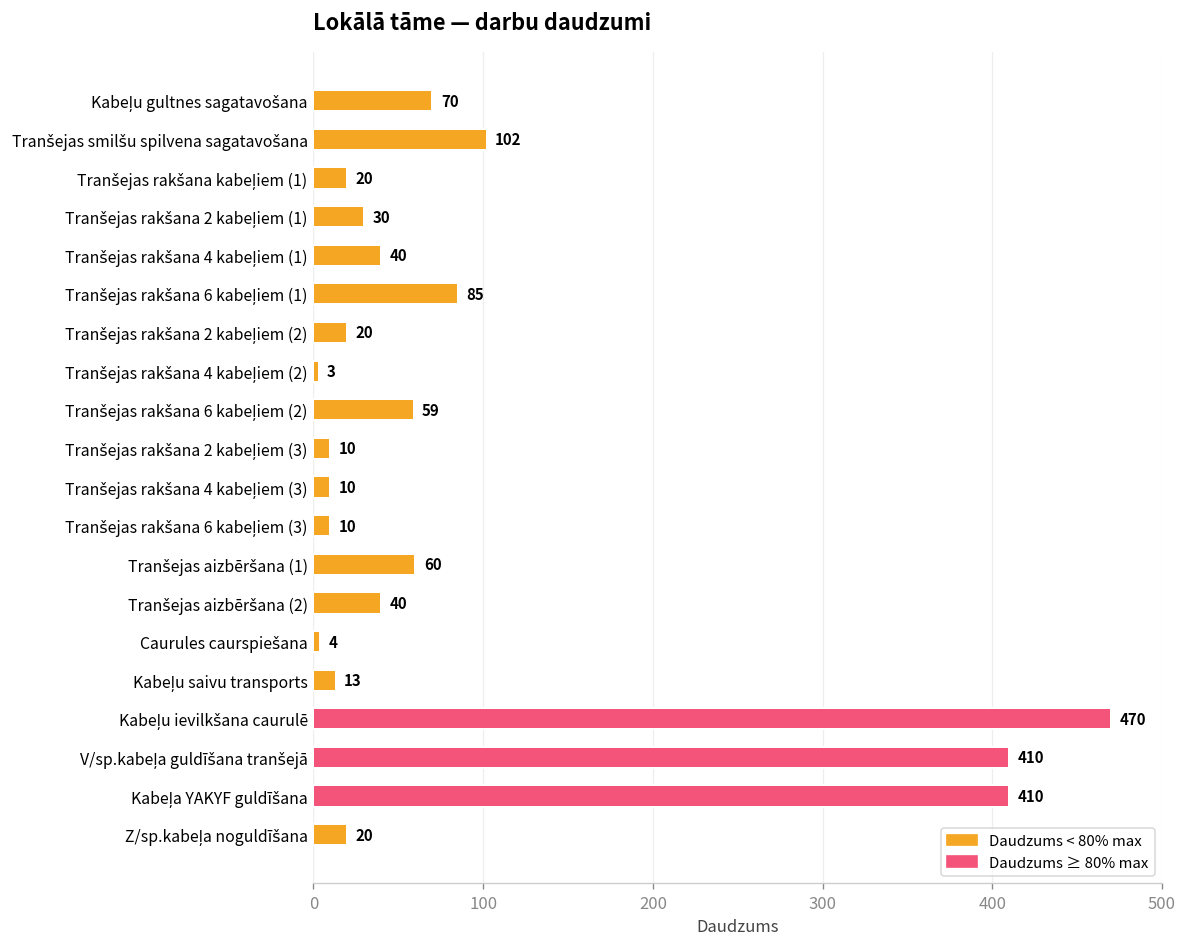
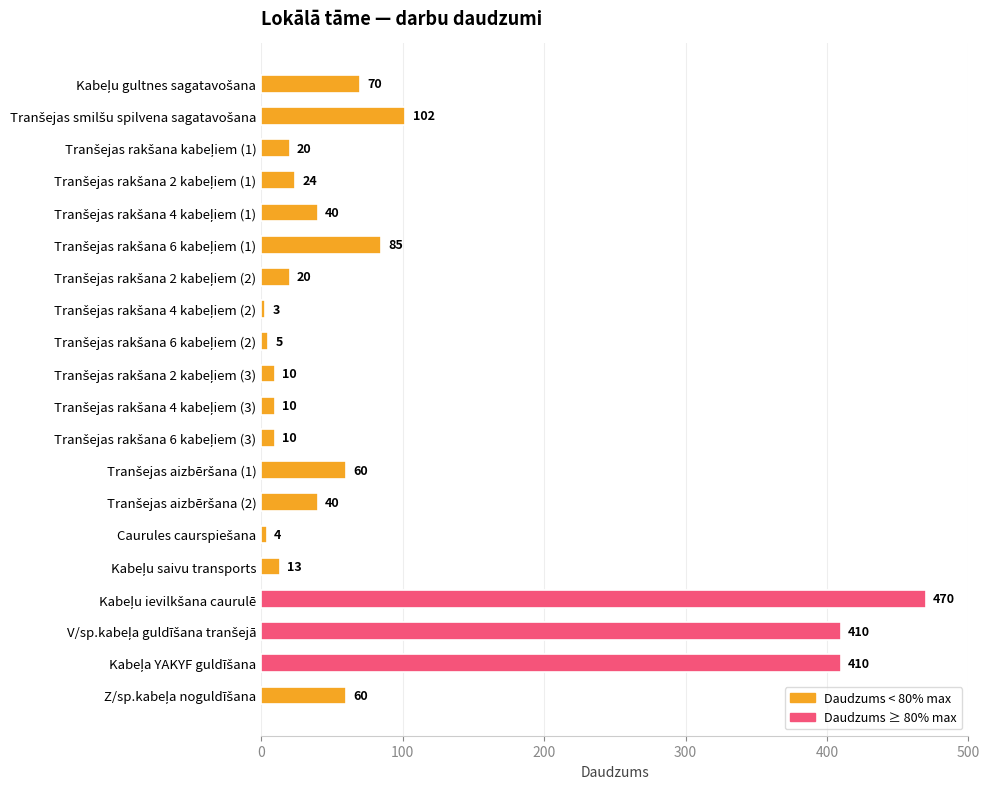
  {
    "Kabeļu gultnes sagatavošana": 70,
    "Tranšejas smilšu spilvena sagatavošana": 102,
    "Tranšejas rakšana kabeļiem (1)": 20,
-   "Tranšejas rakšana 2 kabeļiem (1)": 30,
+   "Tranšejas rakšana 2 kabeļiem (1)": 24,
    "Tranšejas rakšana 4 kabeļiem (1)": 40,
    "Tranšejas rakšana 6 kabeļiem (1)": 85,
    "Tranšejas rakšana 2 kabeļiem (2)": 20,
    "Tranšejas rakšana 4 kabeļiem (2)": 3,
-   "Tranšejas rakšana 6 kabeļiem (2)": 59,
+   "Tranšejas rakšana 6 kabeļiem (2)": 5,
    "Tranšejas rakšana 2 kabeļiem (3)": 10,
    "Tranšejas rakšana 4 kabeļiem (3)": 10,
    "Tranšejas rakšana 6 kabeļiem (3)": 10,
    "Tranšejas aizbēršana (1)": 60,
    "Tranšejas aizbēršana (2)": 40,
    "Caurules caurspiešana": 4,
    "Kabeļu saivu transports": 13,
    "Kabeļu ievilkšana caurulē": 470,
    "V/sp.kabeļa guldīšana tranšejā": 410,
    "Kabeļa YAKYF guldīšana": 410,
-   "Z/sp.kabeļa noguldīšana": 20
+   "Z/sp.kabeļa noguldīšana": 60
  }
